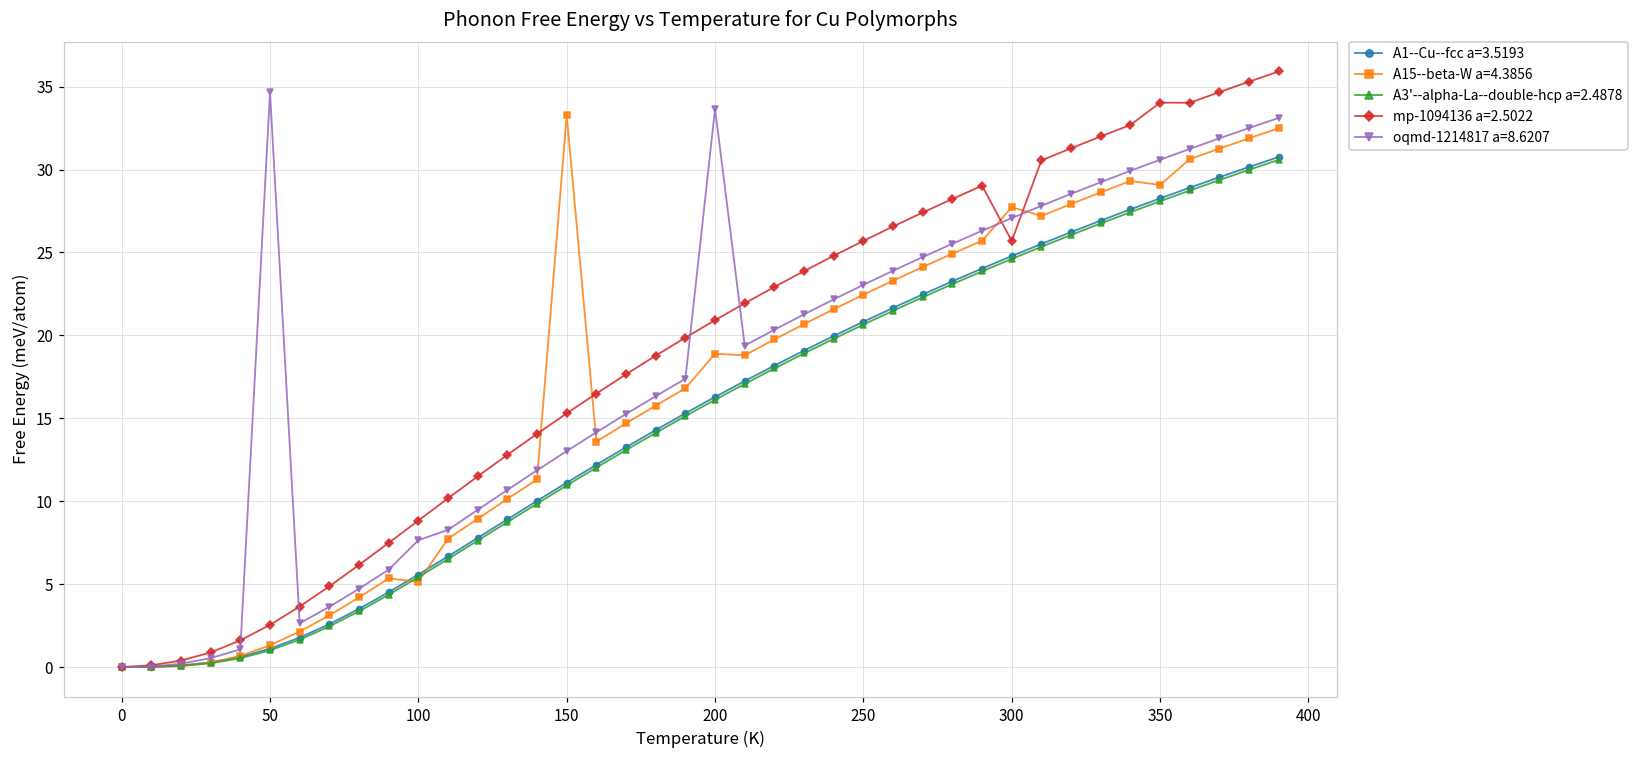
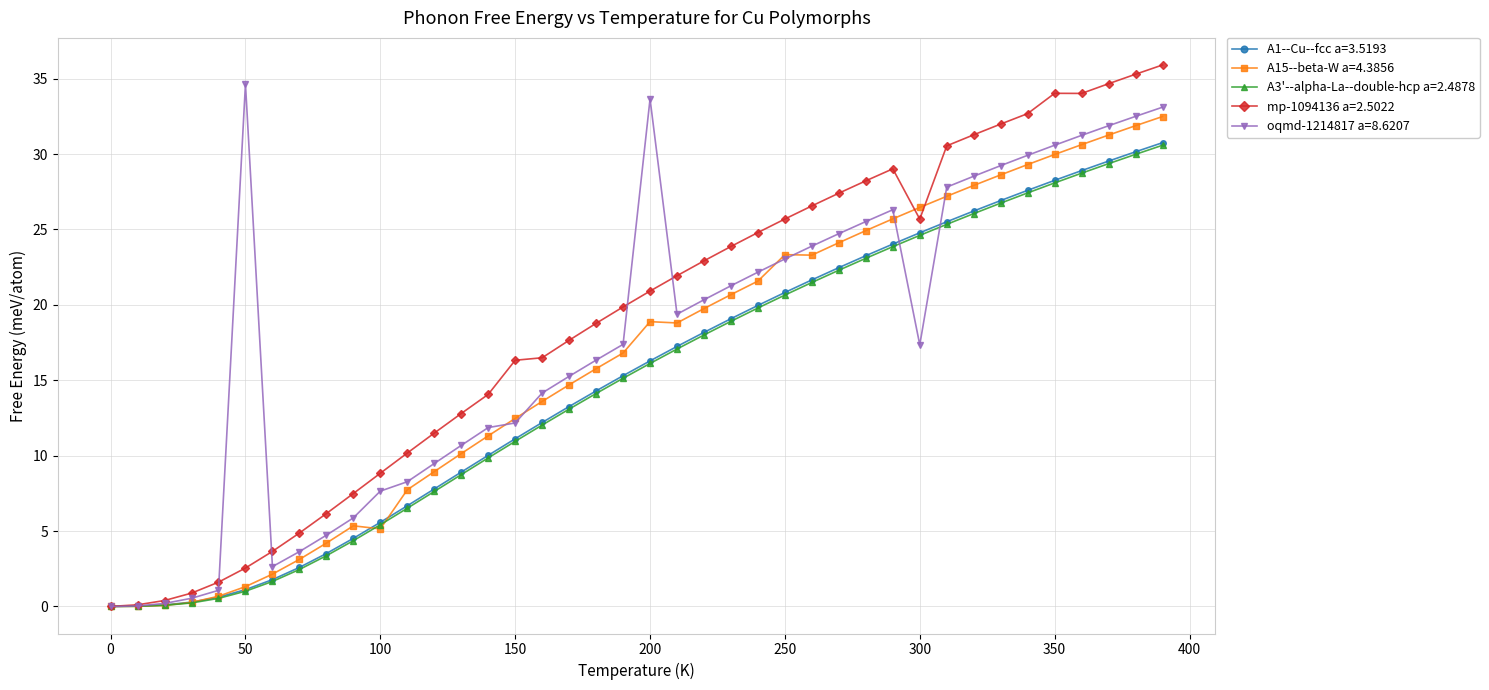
  {
    "A1--Cu--fcc a=3.5193": {
      "200": 16.3,
      "250": 20.8,
      "300": 24.8
    },
    "A15--beta-W a=4.3856": {
      "50": 1.3,
      "100": 5.1,
-     "150": 33.3,
+     "150": 12.5,
      "200": 18.9,
-     "250": 22.5,
-     "300": 27.7,
-     "350": 29.1
+     "250": 23.3,
+     "300": 26.5,
+     "350": 30.0
    },
    "A3'--alpha-La--double-hcp a=2.4878": {
      "200": 16.1,
      "250": 20.7,
      "300": 24.6
    },
    "mp-1094136 a=2.5022": {
      "50": 2.5,
      "100": 8.8,
-     "150": 15.3,
+     "150": 16.3,
      "200": 20.9,
      "250": 25.7,
      "300": 25.7,
      "350": 34.0
    },
    "oqmd-1214817 a=8.6207": {
      "50": 34.7,
      "100": 7.6,
-     "150": 13.0,
+     "150": 12.2,
      "200": 33.7,
      "250": 23.0,
-     "300": 27.1,
+     "300": 17.4,
      "350": 30.6
    }
  }
